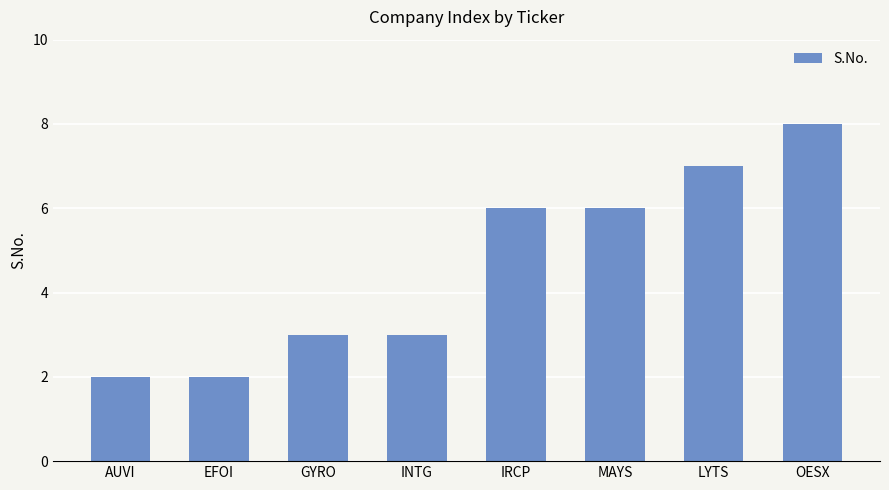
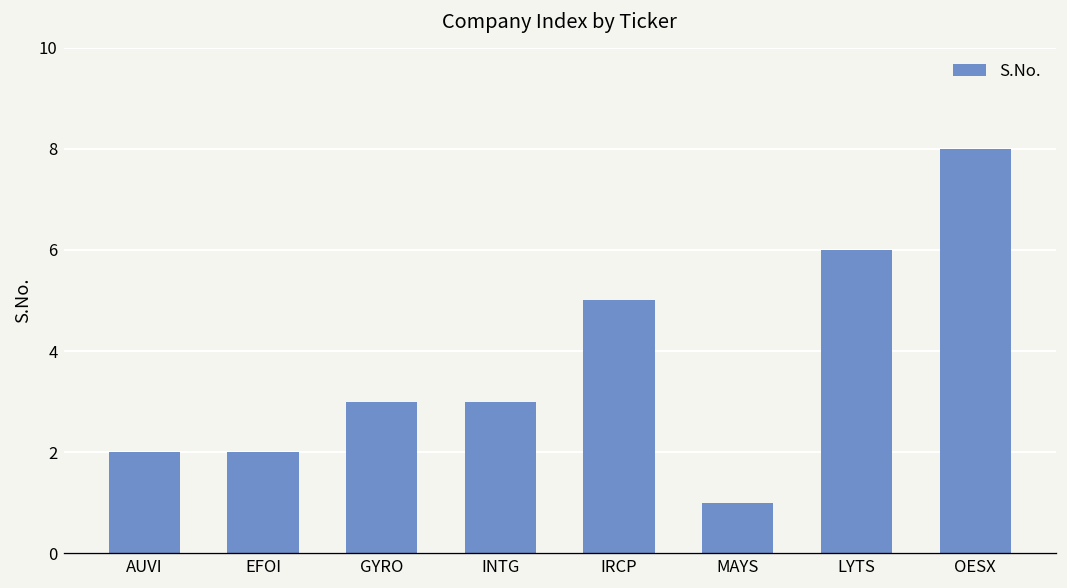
  {
    "AUVI": 2,
    "EFOI": 2,
    "GYRO": 3,
    "INTG": 3,
-   "IRCP": 6,
-   "MAYS": 6,
-   "LYTS": 7,
+   "IRCP": 5,
+   "MAYS": 1,
+   "LYTS": 6,
    "OESX": 8
  }
